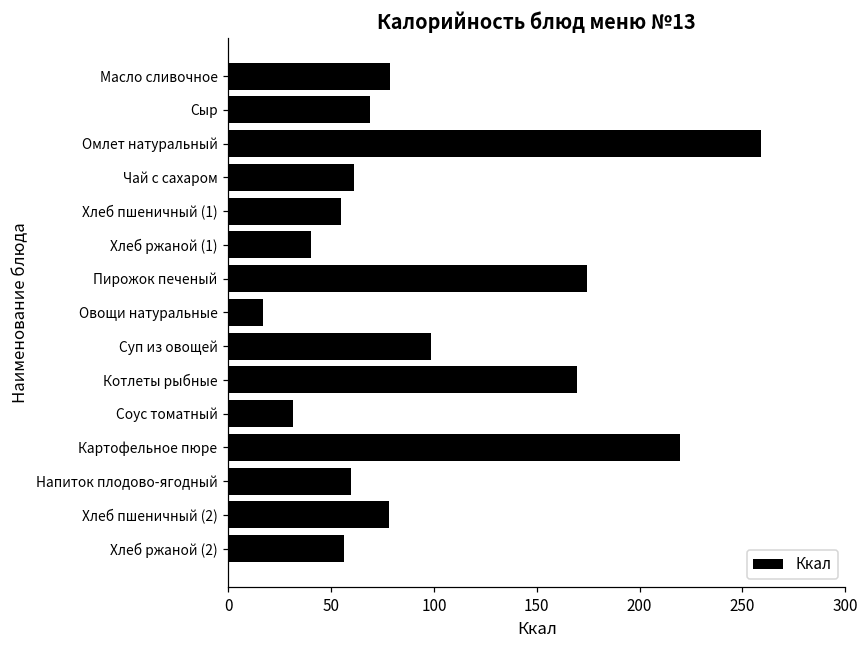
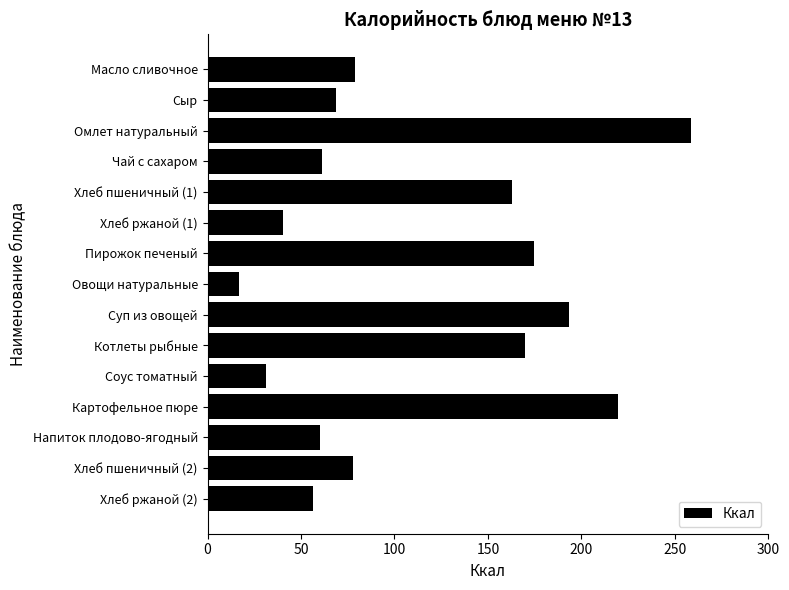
  {
    "Масло сливочное": 79,
    "Сыр": 69,
    "Омлет натуральный": 259,
    "Чай с сахаром": 61,
-   "Хлеб пшеничный (1)": 55,
+   "Хлеб пшеничный (1)": 163,
    "Хлеб ржаной (1)": 40,
    "Пирожок печеный": 175,
    "Овощи натуральные": 17,
-   "Суп из овощей": 98,
+   "Суп из овощей": 193,
    "Котлеты рыбные": 170,
    "Соус томатный": 31,
    "Картофельное пюре": 219,
    "Напиток плодово-ягодный": 60,
    "Хлеб пшеничный (2)": 78,
    "Хлеб ржаной (2)": 56
  }
